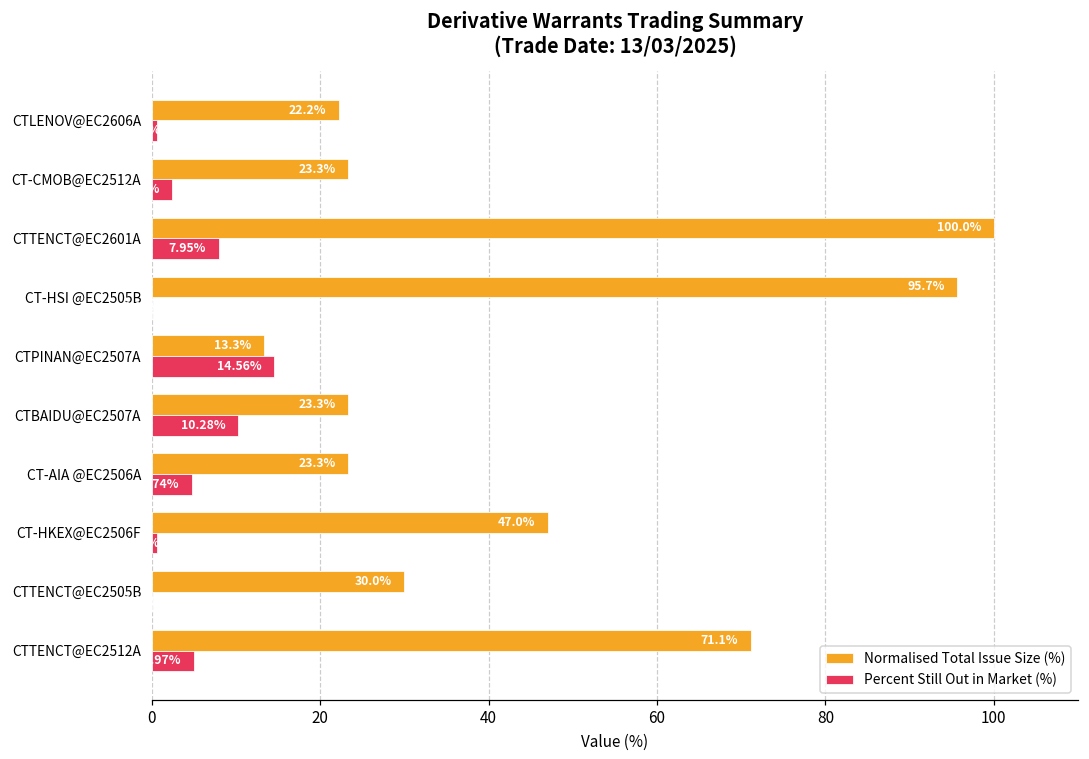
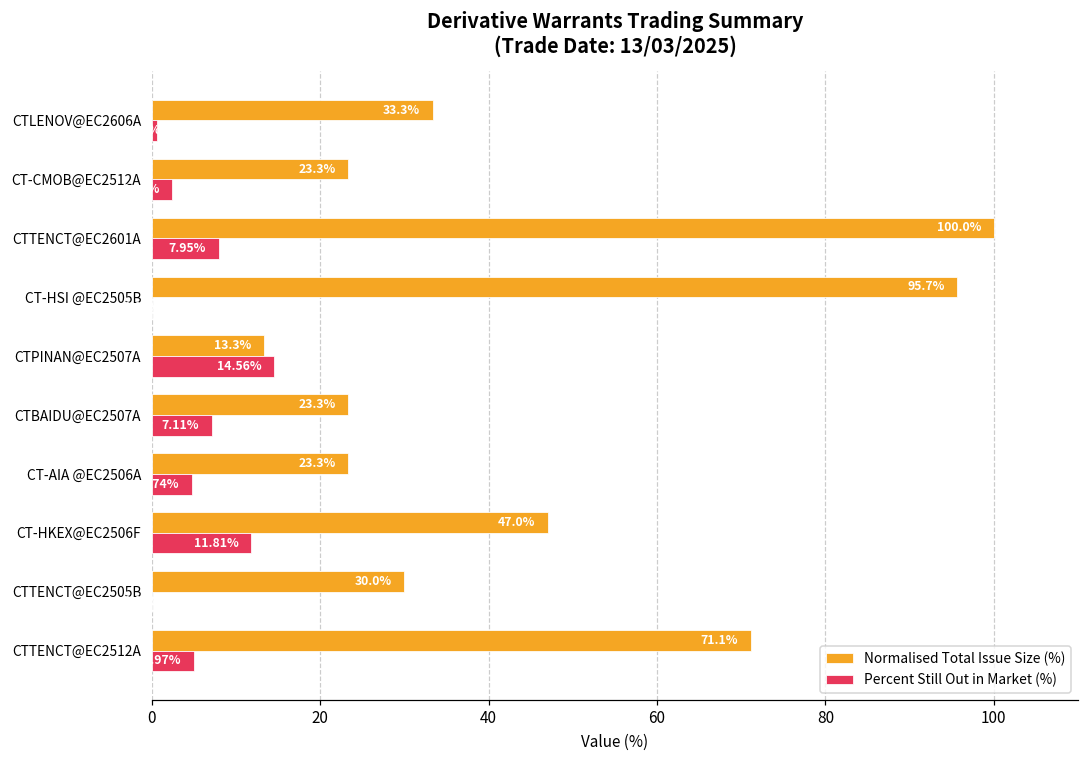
  {
    "Normalised Total Issue Size (%)": {
-     "CTLENOV@EC2606A": "22.2%",
+     "CTLENOV@EC2606A": "33.3%",
      "CT-CMOB@EC2512A": "23.3%",
      "CTTENCT@EC2601A": "100.0%",
      "CT-HSI @EC2505B": "95.7%",
      "CTPINAN@EC2507A": "13.3%",
      "CTBAIDU@EC2507A": "23.3%",
      "CT-AIA @EC2506A": "23.3%",
      "CT-HKEX@EC2506F": "47.0%",
      "CTTENCT@EC2505B": "30.0%",
      "CTTENCT@EC2512A": "71.1%"
    },
    "Percent Still Out in Market (%)": {
      "CTTENCT@EC2601A": "7.95%",
      "CTPINAN@EC2507A": "14.56%",
-     "CTBAIDU@EC2507A": "10.28%",
+     "CTBAIDU@EC2507A": "7.11%",
      "CT-AIA @EC2506A": "4.74%",
-     "CT-HKEX@EC2506F": "1",
+     "CT-HKEX@EC2506F": "12",
      "CTTENCT@EC2512A": "4.97%"
    }
  }
